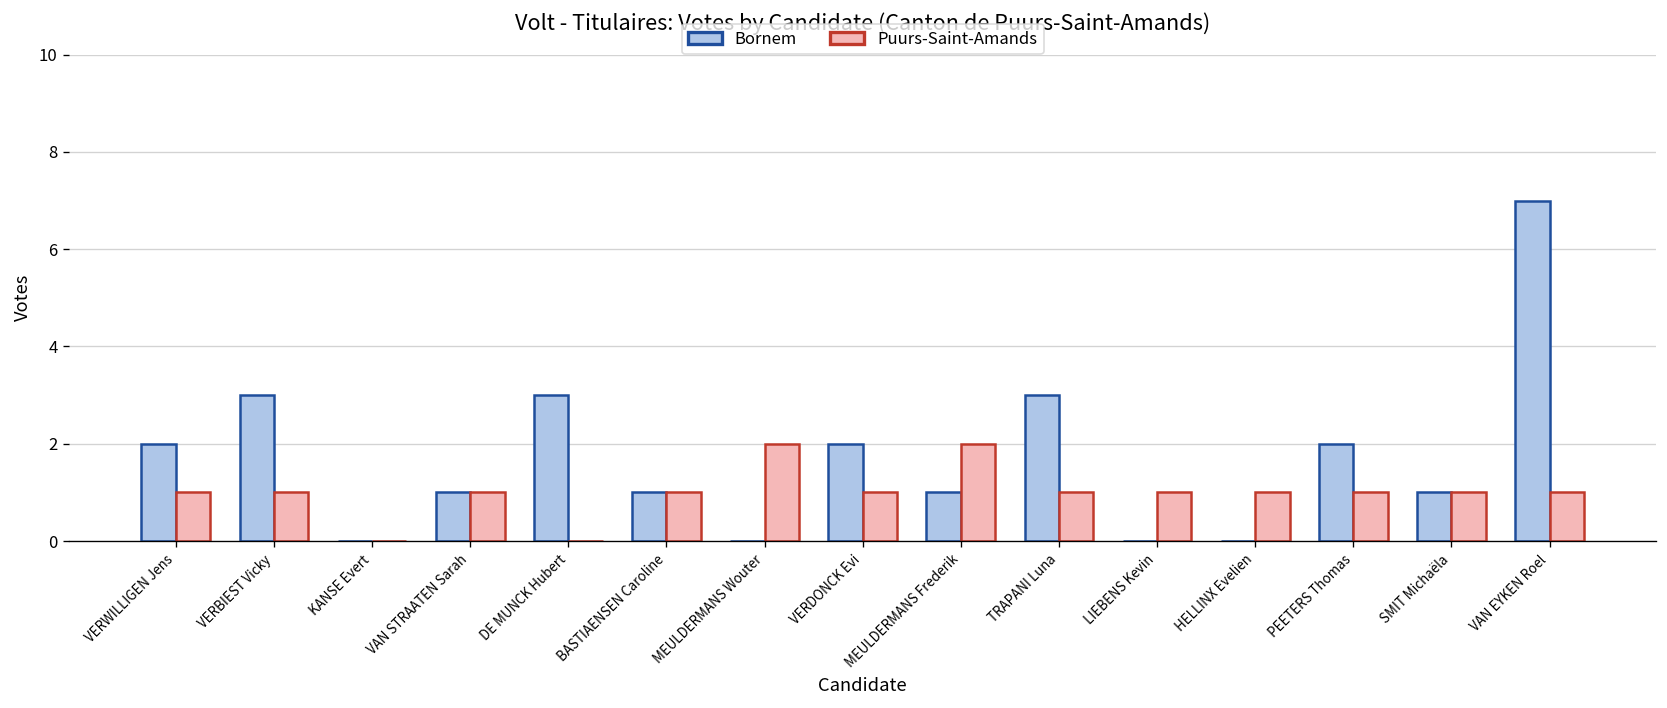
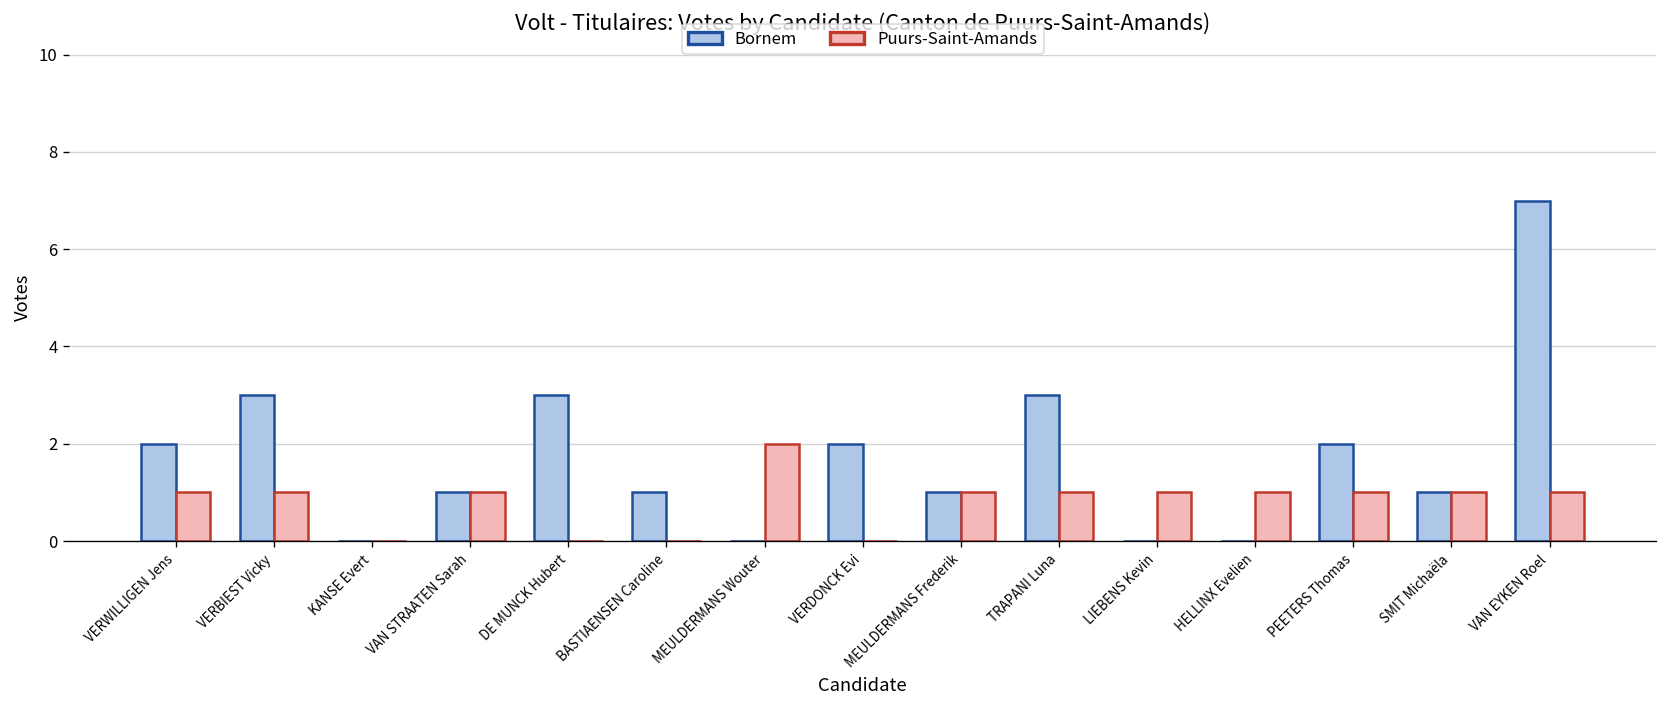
  {
    "Bornem": {
      "VERWILLIGEN Jens": 2,
      "VERBIEST Vicky": 3,
      "KANSE Evert": 0,
      "VAN STRAATEN Sarah": 1,
      "DE MUNCK Hubert": 3,
      "BASTIAENSEN Caroline": 1,
      "MEULDERMANS Wouter": 0,
      "VERDONCK Evi": 2,
      "MEULDERMANS Frederik": 1,
      "TRAPANI Luna": 3,
      "LIEBENS Kevin": 0,
      "HELLINX Evelien": 0,
      "PEETERS Thomas": 2,
      "SMIT Michaëla": 1,
      "VAN EYKEN Roel": 7
    },
    "Puurs-Saint-Amands": {
      "VERWILLIGEN Jens": 1,
      "VERBIEST Vicky": 1,
      "KANSE Evert": 0,
      "VAN STRAATEN Sarah": 1,
      "DE MUNCK Hubert": 0,
-     "BASTIAENSEN Caroline": 1,
+     "BASTIAENSEN Caroline": 0,
      "MEULDERMANS Wouter": 2,
-     "VERDONCK Evi": 1,
-     "MEULDERMANS Frederik": 2,
+     "VERDONCK Evi": 0,
+     "MEULDERMANS Frederik": 1,
      "TRAPANI Luna": 1,
      "LIEBENS Kevin": 1,
      "HELLINX Evelien": 1,
      "PEETERS Thomas": 1,
      "SMIT Michaëla": 1,
      "VAN EYKEN Roel": 1
    }
  }
